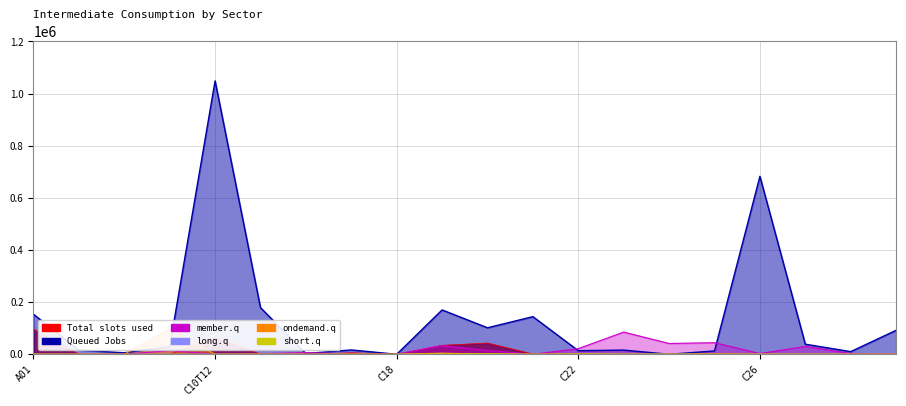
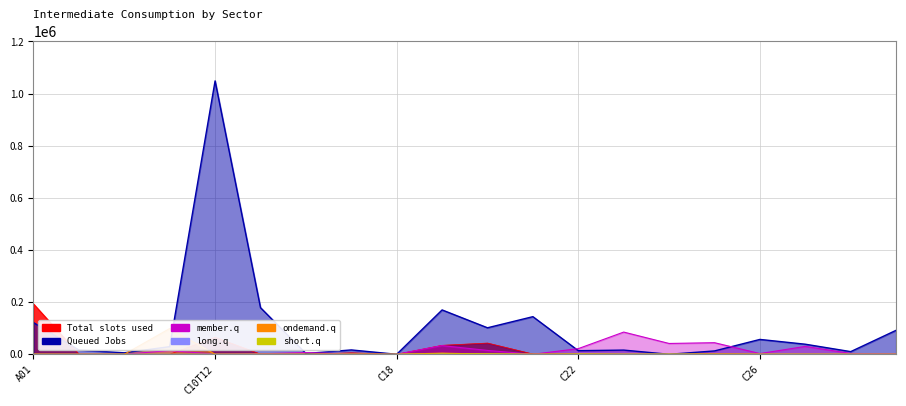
  {
    "Total slots used": {
-     "A01": 100000
+     "A01": 190000
    },
    "Queued Jobs": {
-     "A01": 150000,
+     "A01": 120000,
      "C10T12": 1050000,
-     "C26": 680000
+     "C26": 60000
    }
  }
